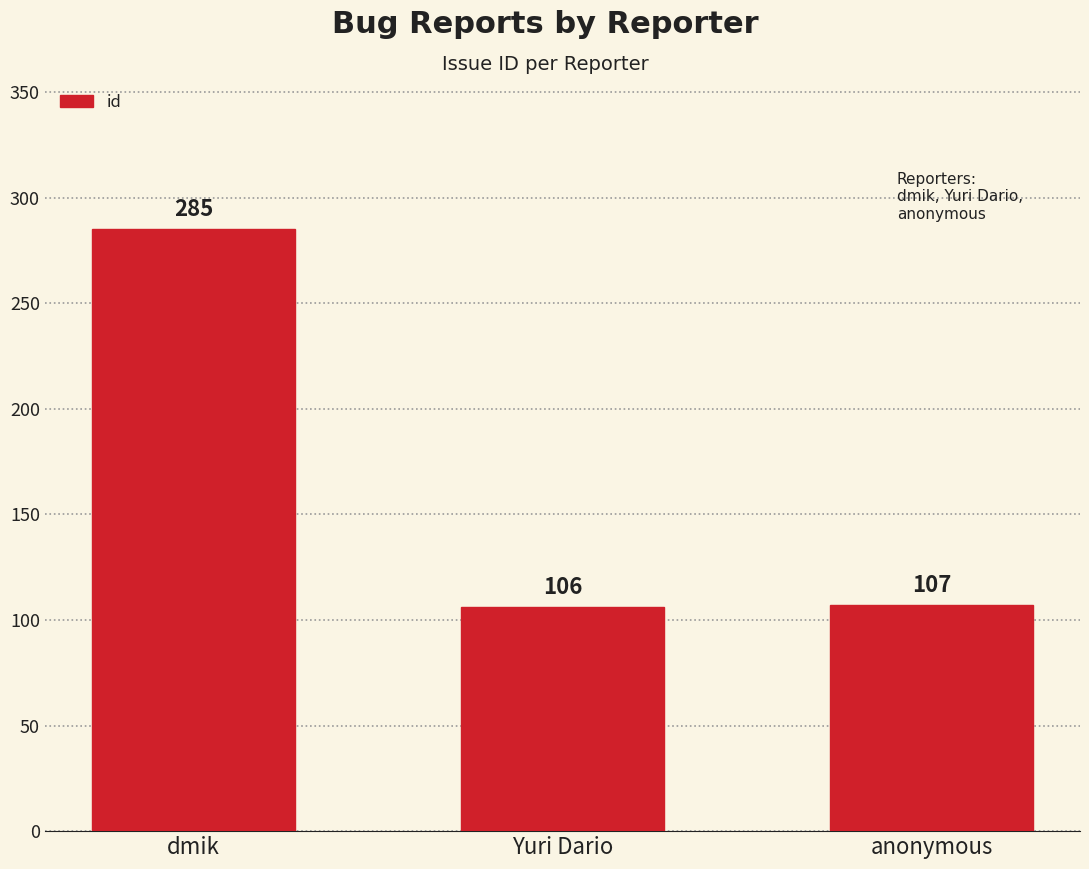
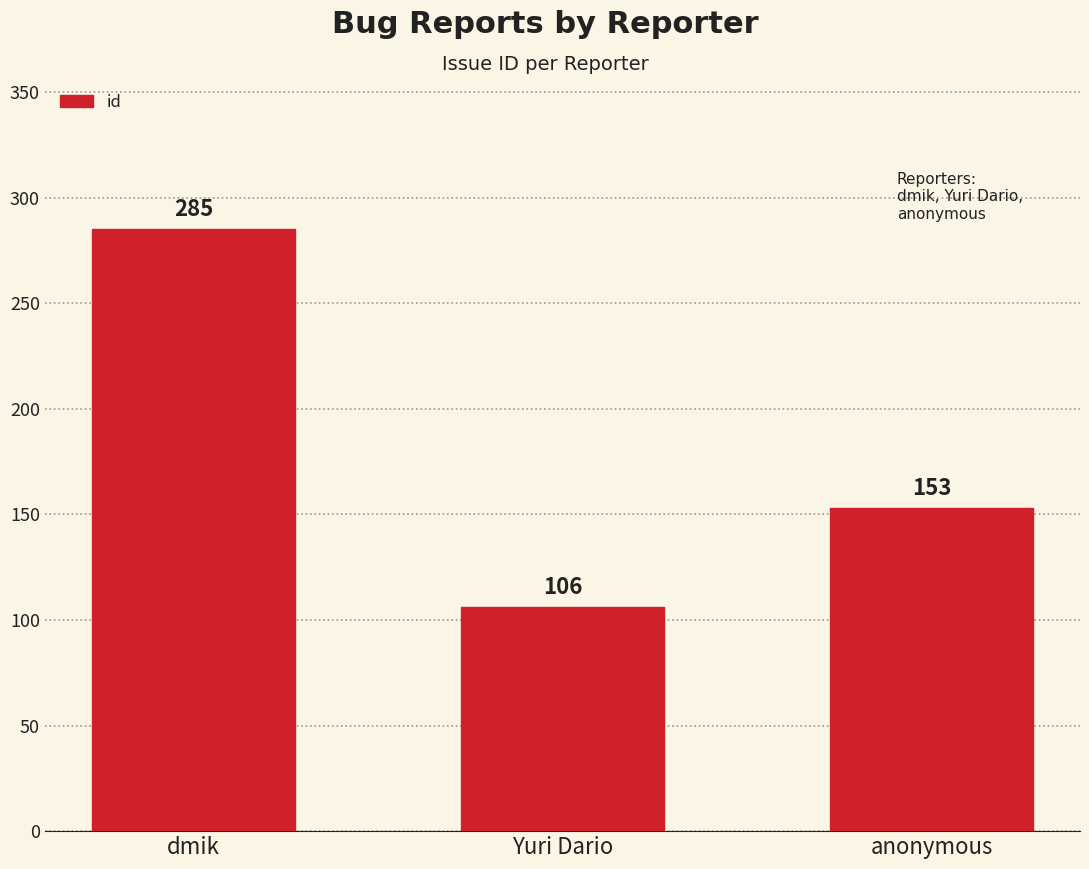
  {
    "dmik": 285,
    "Yuri Dario": 106,
-   "anonymous": 107
+   "anonymous": 153
  }
